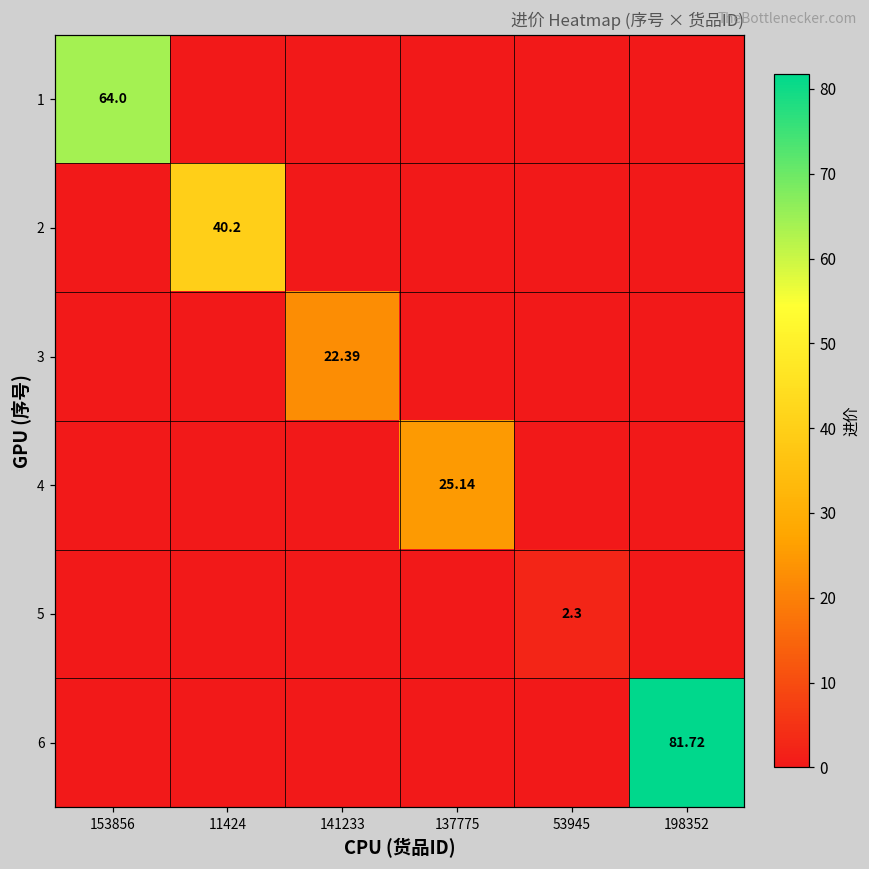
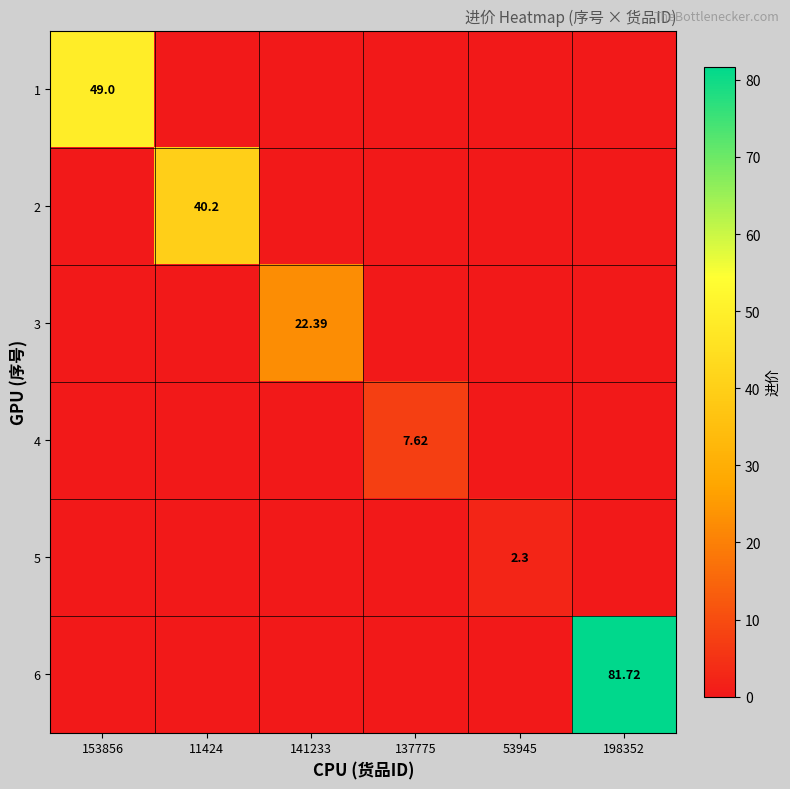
  {
    "1": {
-     "153856": 64.0
+     "153856": 49.0
    },
    "2": {
      "11424": 40.2
    },
    "3": {
      "141233": 22.39
    },
    "4": {
-     "137775": 25.14
+     "137775": 7.62
    },
    "5": {
      "53945": 2.3
    },
    "6": {
      "198352": 81.72
    }
  }
